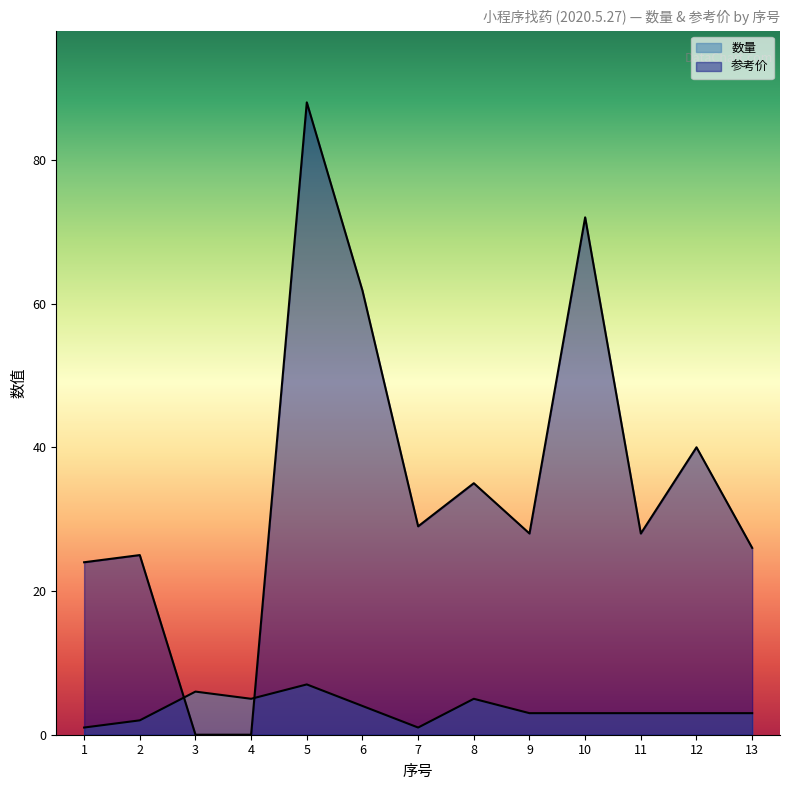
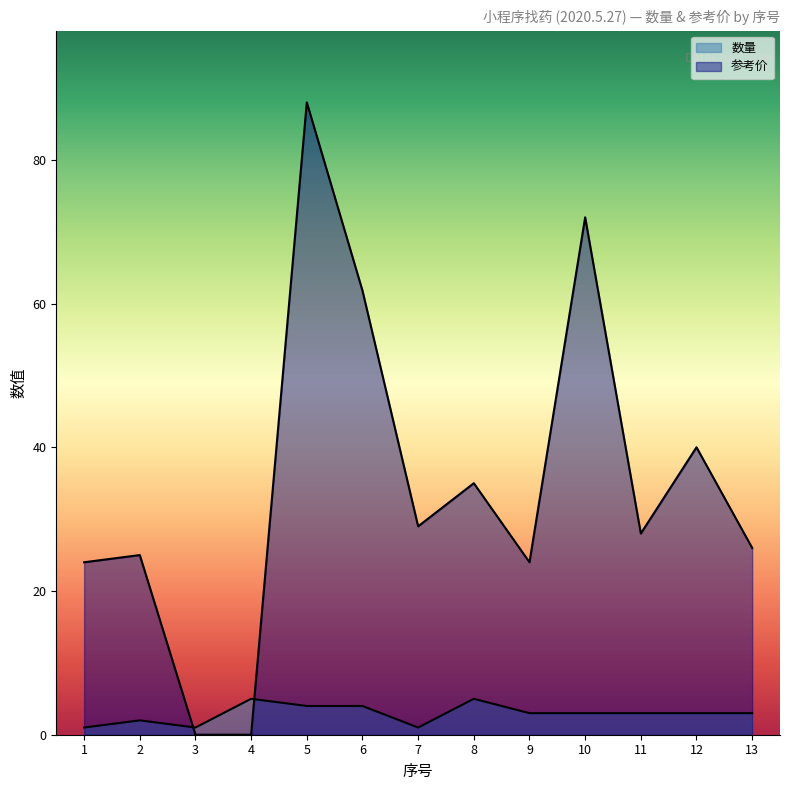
  {
    "数量": {
      "1": 1,
      "2": 2,
-     "3": 6,
+     "3": 1,
      "4": 5,
-     "5": 7,
+     "5": 4,
      "6": 4,
      "7": 1,
      "8": 5,
      "9": 3,
      "10": 3,
      "11": 3,
      "12": 3,
      "13": 3
    },
    "参考价": {
      "1": 24,
      "2": 25,
      "3": 0,
      "4": 0,
      "5": 88,
      "6": 62,
      "7": 29,
      "8": 35,
-     "9": 28,
+     "9": 24,
      "10": 72,
      "11": 28,
      "12": 40,
      "13": 26
    }
  }
